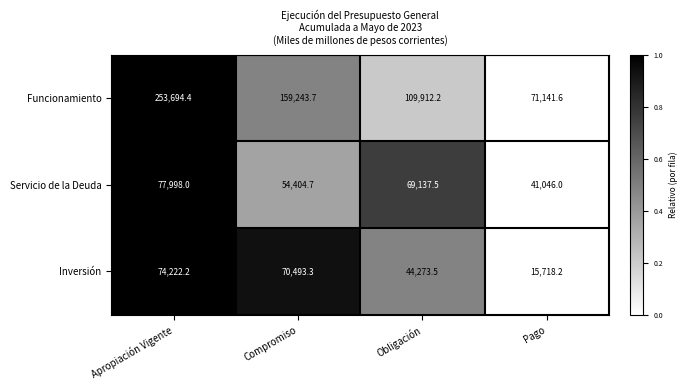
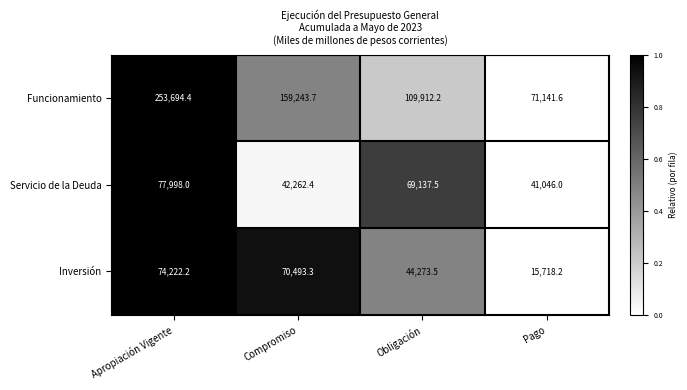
  {
    "Funcionamiento": {
      "Apropiación Vigente": "253,694.4",
      "Compromiso": "159,243.7",
      "Obligación": "109,912.2",
      "Pago": "71,141.6"
    },
    "Servicio de la Deuda": {
      "Apropiación Vigente": "77,998.0",
-     "Compromiso": "54,404.7",
+     "Compromiso": "42,262.4",
      "Obligación": "69,137.5",
      "Pago": "41,046.0"
    },
    "Inversión": {
      "Apropiación Vigente": "74,222.2",
      "Compromiso": "70,493.3",
      "Obligación": "44,273.5",
      "Pago": "15,718.2"
    }
  }
